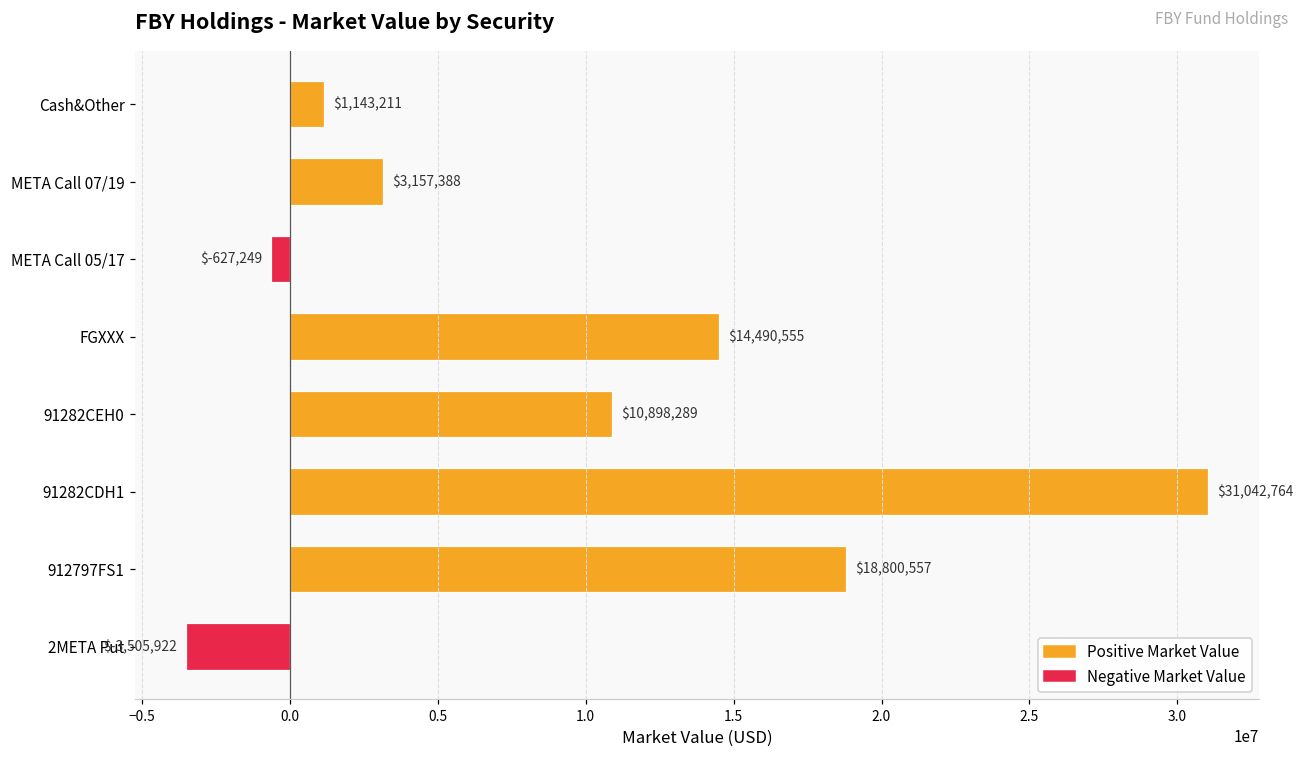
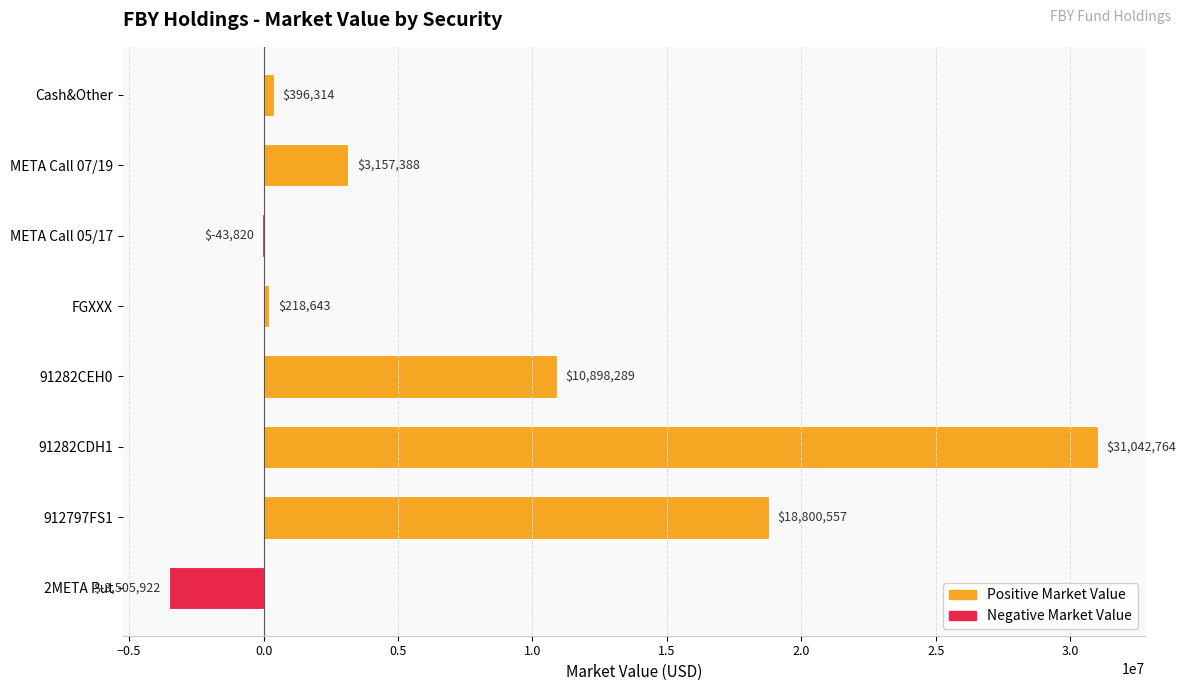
  {
-   "Cash&Other": "$1,143,211",
+   "Cash&Other": "$396,314",
    "META Call 07/19": "$3,157,388",
-   "META Call 05/17": "$-627,249",
-   "FGXXX": "$14,490,555",
+   "META Call 05/17": "$-43,820",
+   "FGXXX": "$218,643",
    "91282CEH0": "$10,898,289",
    "91282CDH1": "$31,042,764",
    "912797FS1": "$18,800,557",
    "2META Put": "$-3,505,922"
  }
